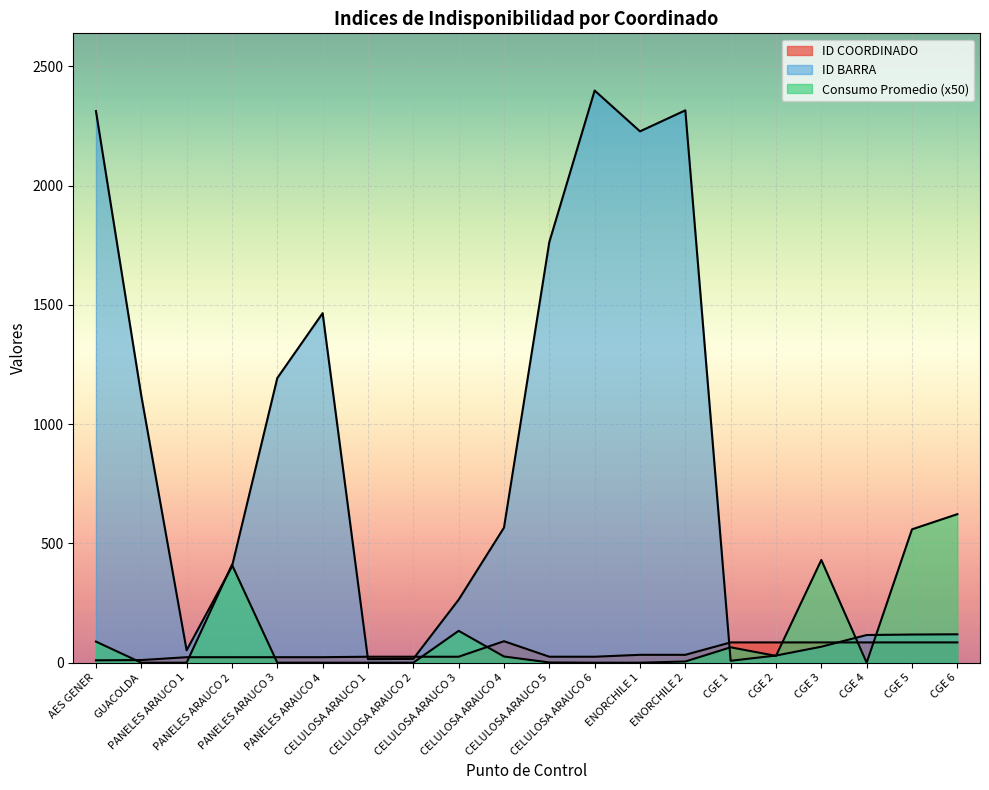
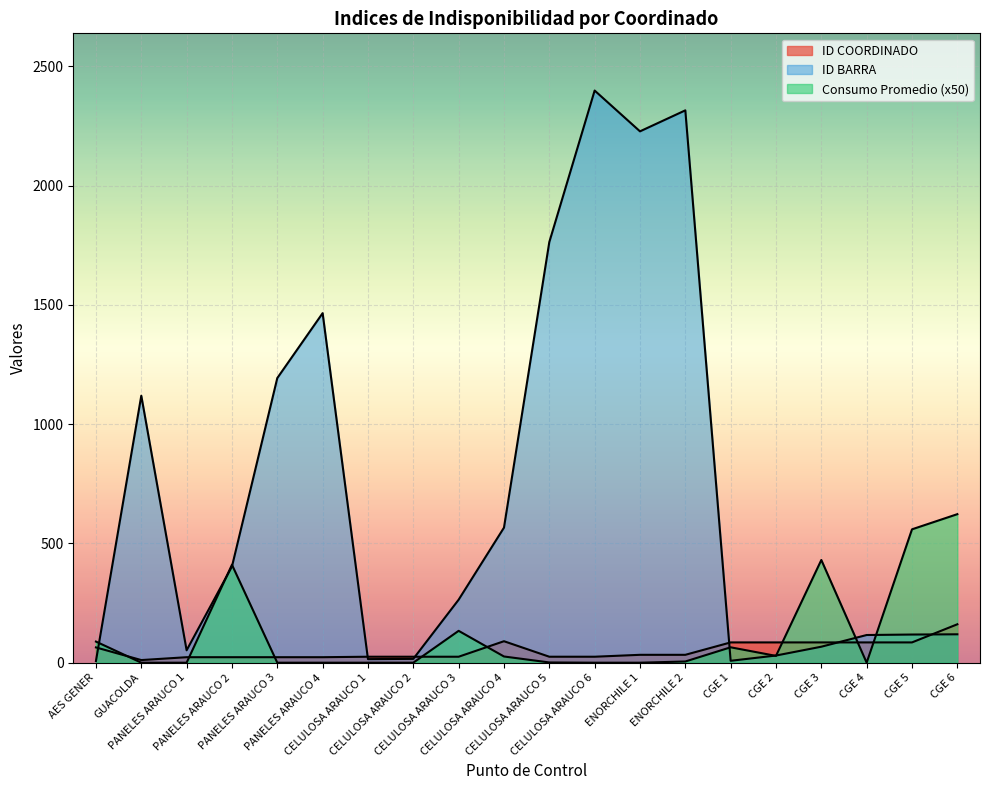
  {
    "ID COORDINADO": {
-     "AES GENER": 10,
+     "AES GENER": 60,
      "GUACOLDA": 10,
      "PANELES ARAUCO 1": 20,
      "PANELES ARAUCO 2": 20,
      "PANELES ARAUCO 3": 20,
      "PANELES ARAUCO 4": 20,
      "CELULOSA ARAUCO 3": 30,
      "CELULOSA ARAUCO 4": 90,
      "CELULOSA ARAUCO 5": 30,
      "CELULOSA ARAUCO 6": 30,
      "ENORCHILE 1": 30,
      "ENORCHILE 2": 30,
      "CGE 1": 90,
      "CGE 2": 90,
      "CGE 3": 90,
      "CGE 4": 90,
      "CGE 5": 90,
-     "CGE 6": 90
+     "CGE 6": 160
    },
    "ID BARRA": {
-     "AES GENER": 2310,
+     "AES GENER": 10,
      "GUACOLDA": 1120,
      "PANELES ARAUCO 1": 50,
      "PANELES ARAUCO 3": 1190,
      "PANELES ARAUCO 4": 1470,
      "CELULOSA ARAUCO 3": 260,
      "CELULOSA ARAUCO 4": 570,
      "CELULOSA ARAUCO 5": 1760,
      "CELULOSA ARAUCO 6": 2400,
      "ENORCHILE 1": 2230,
      "ENORCHILE 2": 2320,
      "CGE 1": 10,
      "CGE 3": 70,
      "CGE 4": 120,
      "CGE 5": 120,
      "CGE 6": 120
    },
    "Consumo Promedio (x50)": {
      "AES GENER": 90,
      "GUACOLDA": 0,
      "PANELES ARAUCO 1": 0,
      "PANELES ARAUCO 3": 0,
      "PANELES ARAUCO 4": 0,
      "CELULOSA ARAUCO 1": 0,
      "CELULOSA ARAUCO 2": 0,
      "CELULOSA ARAUCO 3": 130,
      "CELULOSA ARAUCO 4": 30,
      "CELULOSA ARAUCO 5": 0,
      "CELULOSA ARAUCO 6": 0,
      "ENORCHILE 1": 0,
      "ENORCHILE 2": 10,
      "CGE 1": 60,
      "CGE 3": 430,
      "CGE 4": 0,
      "CGE 5": 560,
      "CGE 6": 620
    }
  }
